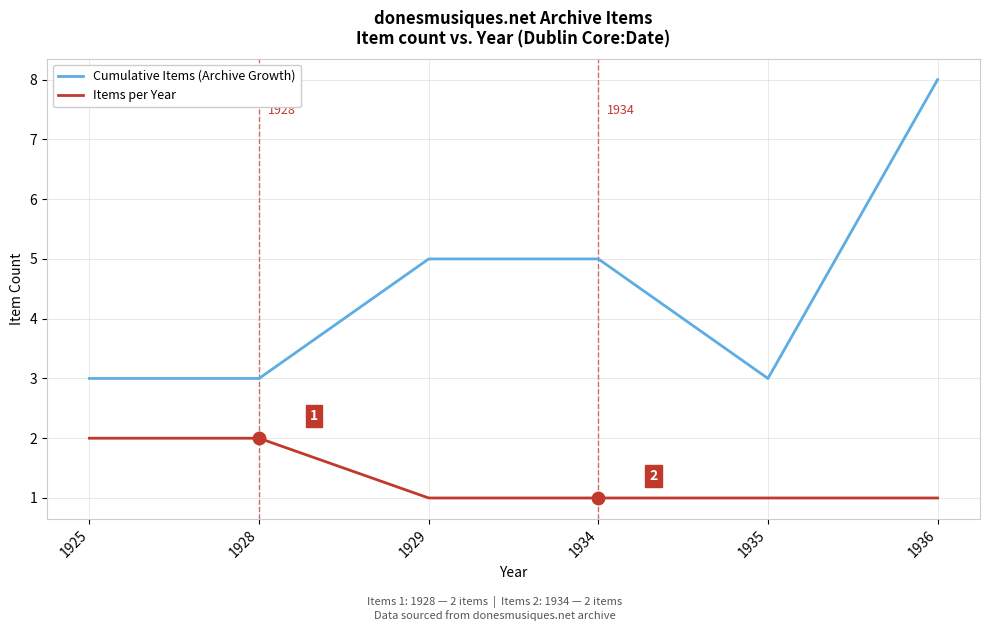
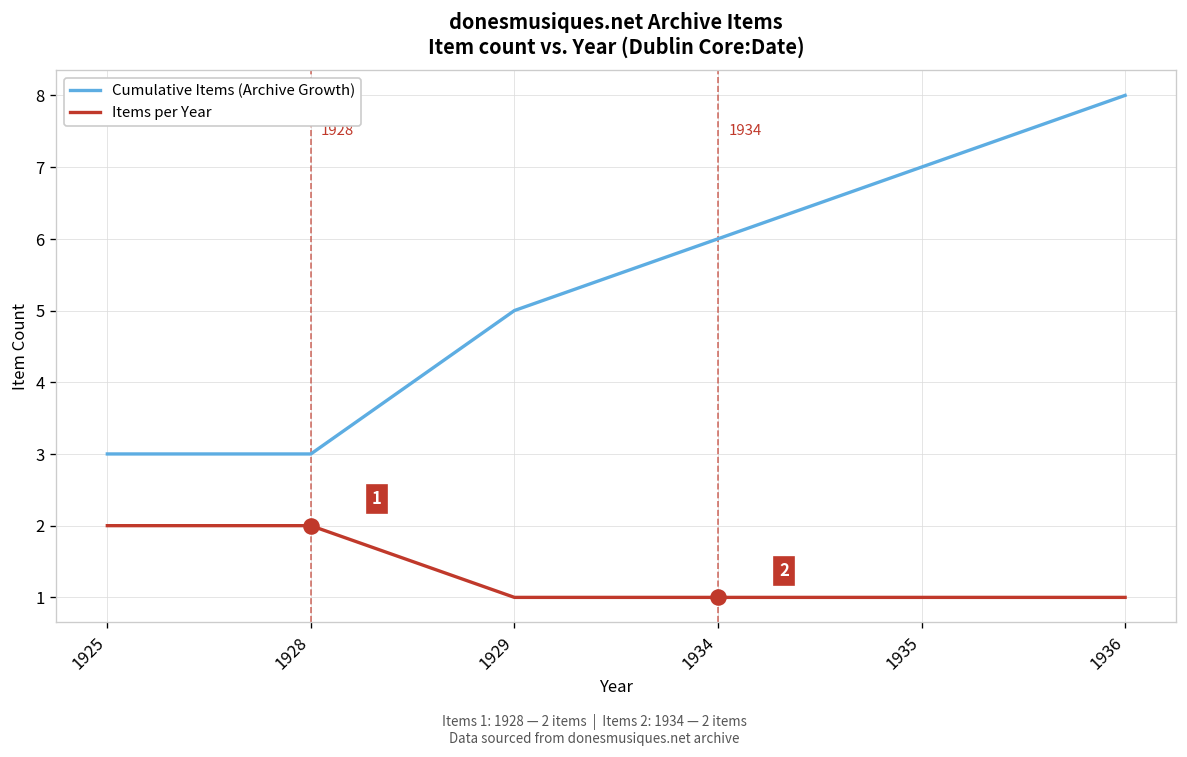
  {
    "Cumulative Items (Archive Growth)": {
      "1925": 3,
      "1928": 3,
      "1929": 5,
-     "1934": 5,
-     "1935": 3,
+     "1934": 6,
+     "1935": 7,
      "1936": 8
    }
  }
